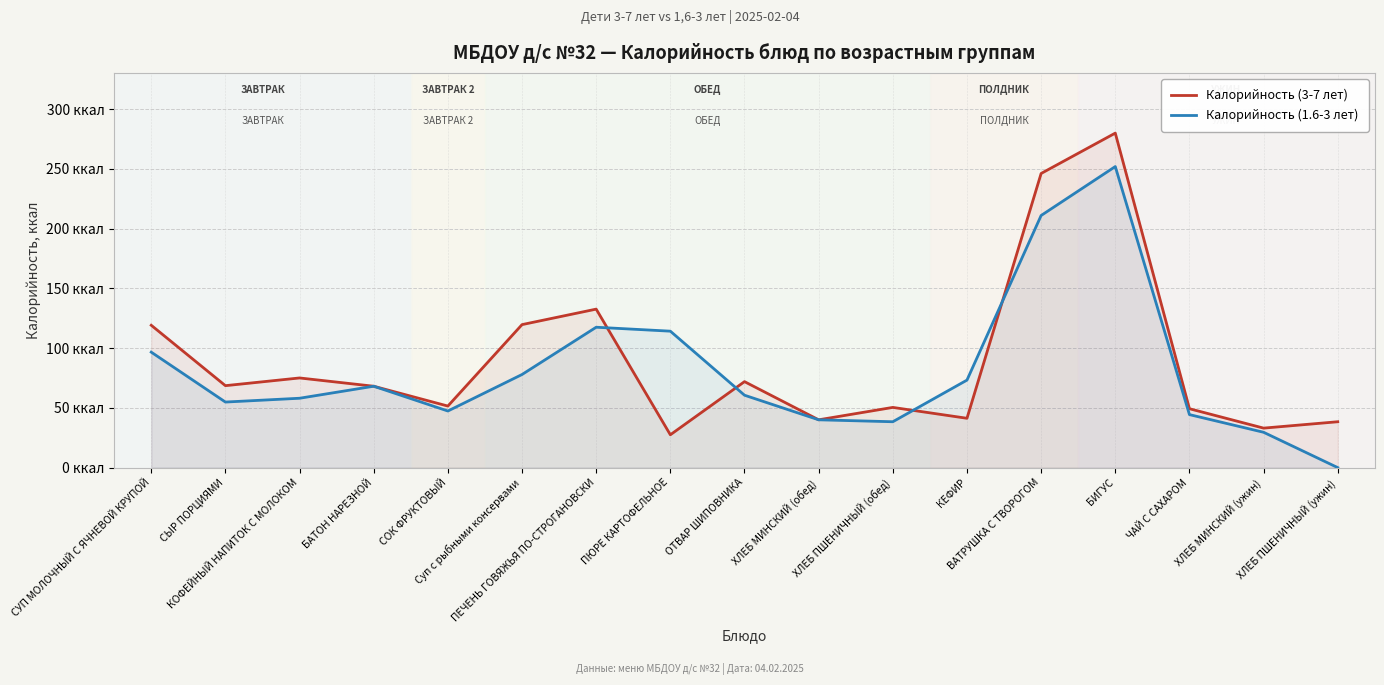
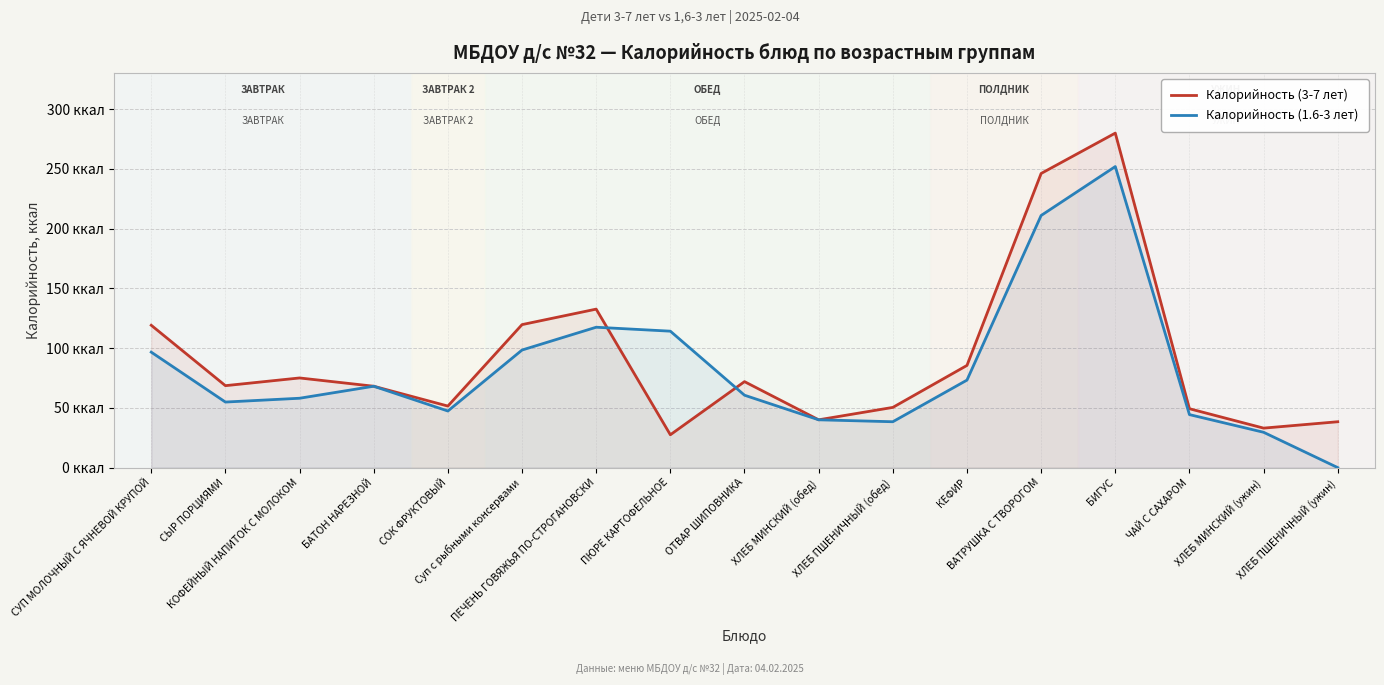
  {
    "Калорийность (3-7 лет)": {
      "СУП МОЛОЧНЫЙ С ЯЧНЕВОЙ КРУПОЙ": "119 ккал",
      "СЫР ПОРЦИЯМИ": "69 ккал",
      "КОФЕЙНЫЙ НАПИТОК С МОЛОКОМ": "75 ккал",
      "СОК ФРУКТОВЫЙ": "52 ккал",
      "Суп с рыбными консервами": "120 ккал",
      "ПЕЧЕНЬ ГОВЯЖЬЯ ПО-СТРОГАНОВСКИ": "133 ккал",
      "ПЮРЕ КАРТОФЕЛЬНОЕ": "27 ккал",
      "ОТВАР ШИПОВНИКА": "72 ккал",
      "ХЛЕБ ПШЕНИЧНЫЙ (обед)": "50 ккал",
-     "КЕФИР": "41 ккал",
+     "КЕФИР": "86 ккал",
      "ВАТРУШКА С ТВОРОГОМ": "246 ккал",
      "БИГУС": "280 ккал",
      "ЧАЙ С САХАРОМ": "49 ккал",
      "ХЛЕБ МИНСКИЙ (ужин)": "33 ккал",
      "ХЛЕБ ПШЕНИЧНЫЙ (ужин)": "38 ккал"
    },
    "Калорийность (1.6-3 лет)": {
      "СУП МОЛОЧНЫЙ С ЯЧНЕВОЙ КРУПОЙ": "97 ккал",
      "СЫР ПОРЦИЯМИ": "55 ккал",
      "КОФЕЙНЫЙ НАПИТОК С МОЛОКОМ": "58 ккал",
      "СОК ФРУКТОВЫЙ": "47 ккал",
-     "Суп с рыбными консервами": "78 ккал",
+     "Суп с рыбными консервами": "98 ккал",
      "ПЕЧЕНЬ ГОВЯЖЬЯ ПО-СТРОГАНОВСКИ": "118 ккал",
      "ПЮРЕ КАРТОФЕЛЬНОЕ": "114 ккал",
      "ОТВАР ШИПОВНИКА": "61 ккал",
      "ХЛЕБ ПШЕНИЧНЫЙ (обед)": "38 ккал",
      "КЕФИР": "73 ккал",
      "ВАТРУШКА С ТВОРОГОМ": "211 ккал",
      "БИГУС": "252 ккал",
      "ЧАЙ С САХАРОМ": "44 ккал",
      "ХЛЕБ МИНСКИЙ (ужин)": "30 ккал",
      "ХЛЕБ ПШЕНИЧНЫЙ (ужин)": "0 ккал"
    }
  }
